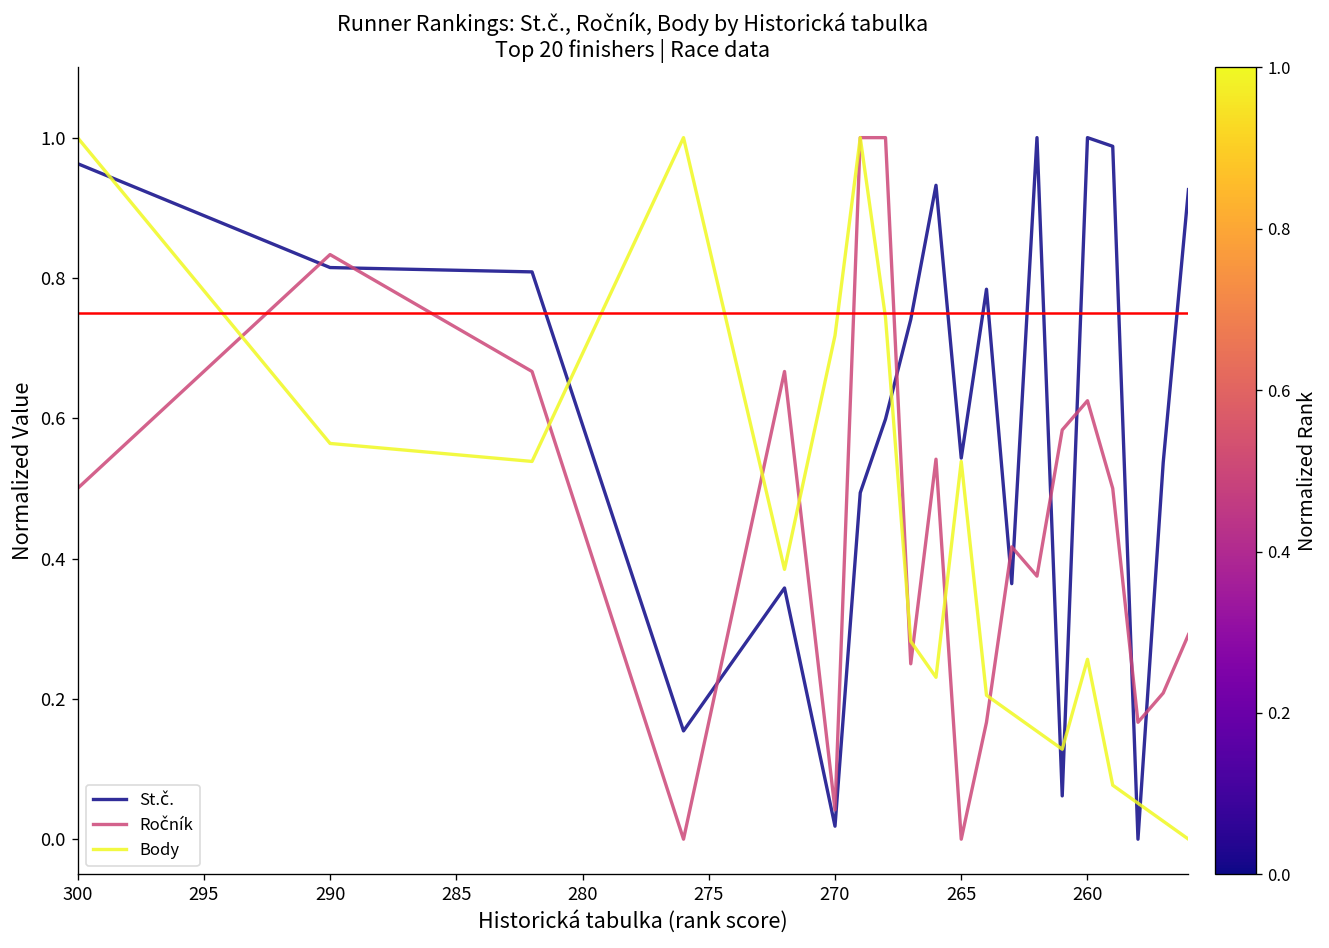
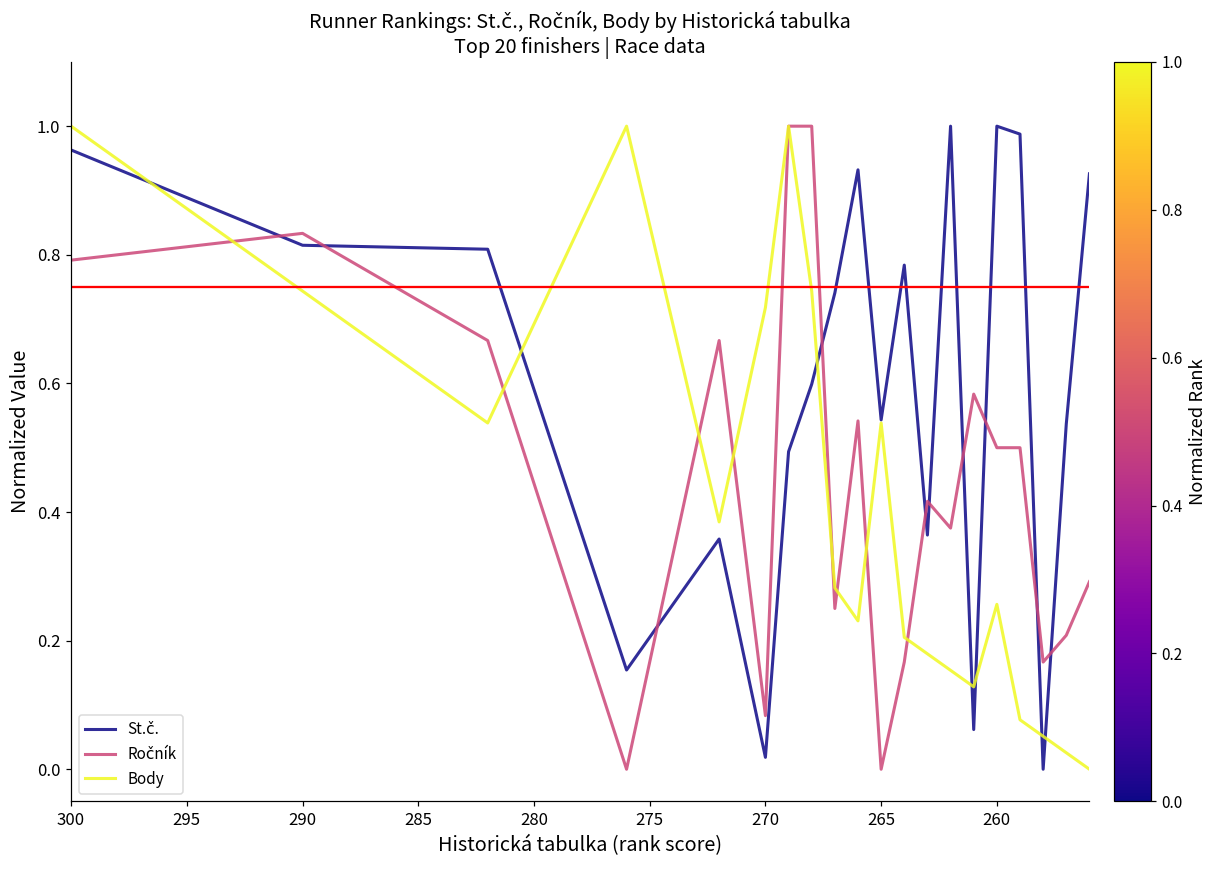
  {
    "St.č.": {
      "300": 0.96,
      "290": 0.81,
      "270": 0.02,
      "265": 0.54,
      "260": 1.00
    },
    "Ročník": {
-     "300": 0.50,
+     "300": 0.79,
      "290": 0.83,
-     "270": 0.04,
+     "270": 0.08,
      "265": 0.00,
-     "260": 0.62
+     "260": 0.50
    },
    "Body": {
      "300": 1.00,
-     "290": 0.56,
+     "290": 0.74,
      "270": 0.72,
      "265": 0.54,
      "260": 0.26
    }
  }
